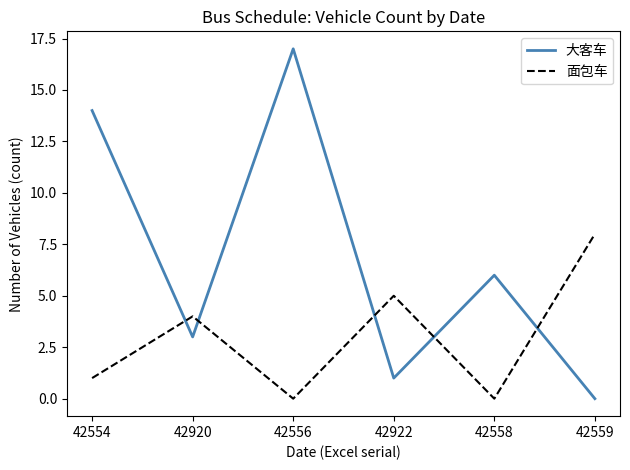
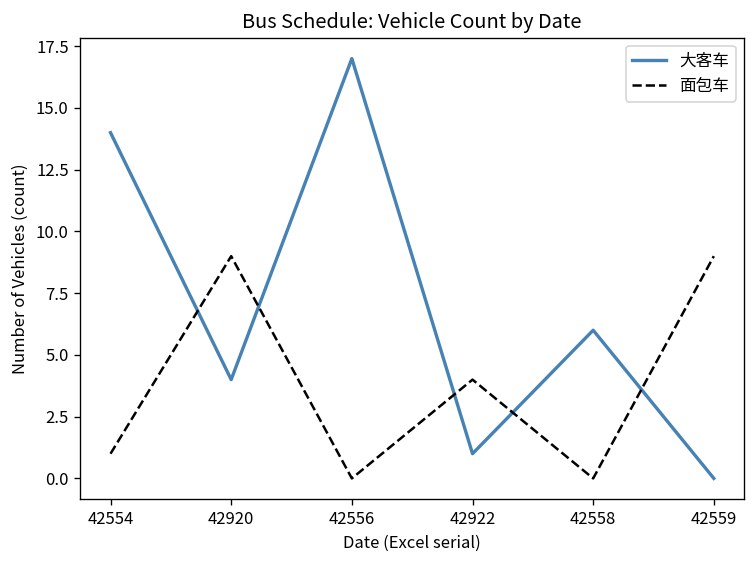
  {
    "大客车": {
      "42554": 14,
-     "42920": 3,
+     "42920": 4,
      "42556": 17,
      "42922": 1,
      "42558": 6,
      "42559": 0
    },
    "面包车": {
      "42554": 1,
-     "42920": 4,
+     "42920": 9,
      "42556": 0,
-     "42922": 5,
+     "42922": 4,
      "42558": 0,
-     "42559": 8
+     "42559": 9
    }
  }
